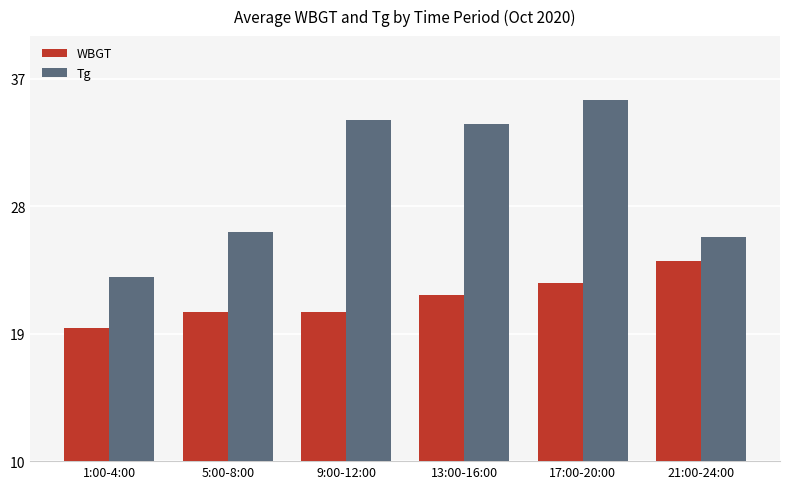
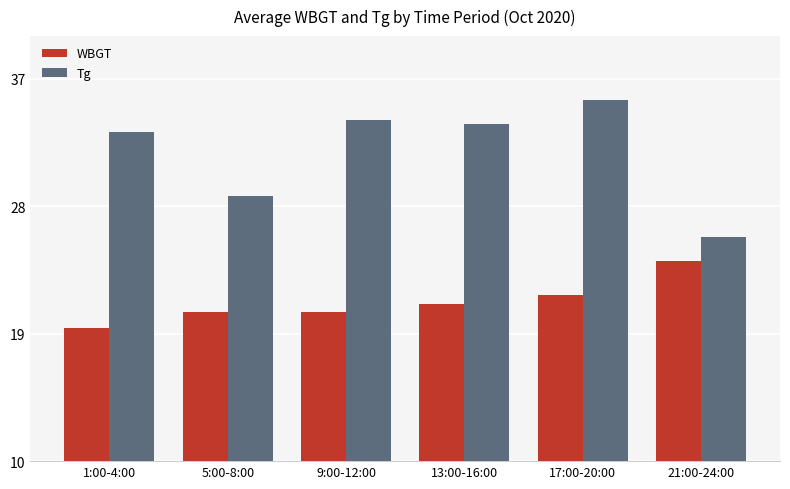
  {
    "WBGT": {
      "1:00-4:00": 19.4,
      "5:00-8:00": 20.5,
      "9:00-12:00": 20.5,
-     "13:00-16:00": 21.7,
-     "17:00-20:00": 22.6,
+     "13:00-16:00": 21.1,
+     "17:00-20:00": 21.7,
      "21:00-24:00": 24.1
    },
    "Tg": {
-     "1:00-4:00": 23.0,
-     "5:00-8:00": 26.2,
+     "1:00-4:00": 33.2,
+     "5:00-8:00": 28.7,
      "9:00-12:00": 34.1,
      "13:00-16:00": 33.8,
      "17:00-20:00": 35.5,
      "21:00-24:00": 25.8
    }
  }
